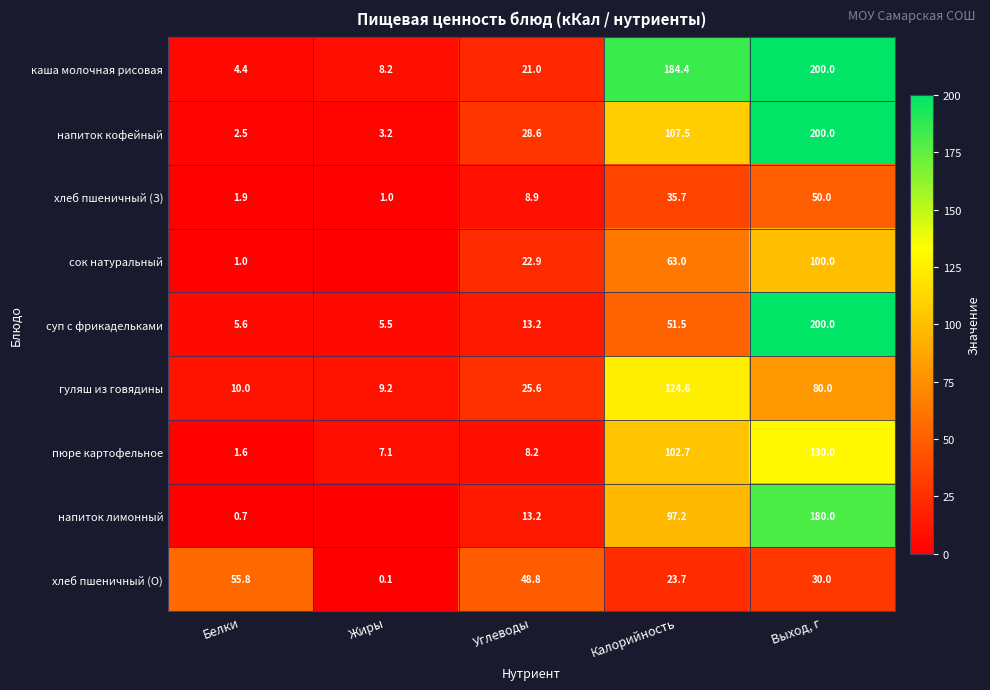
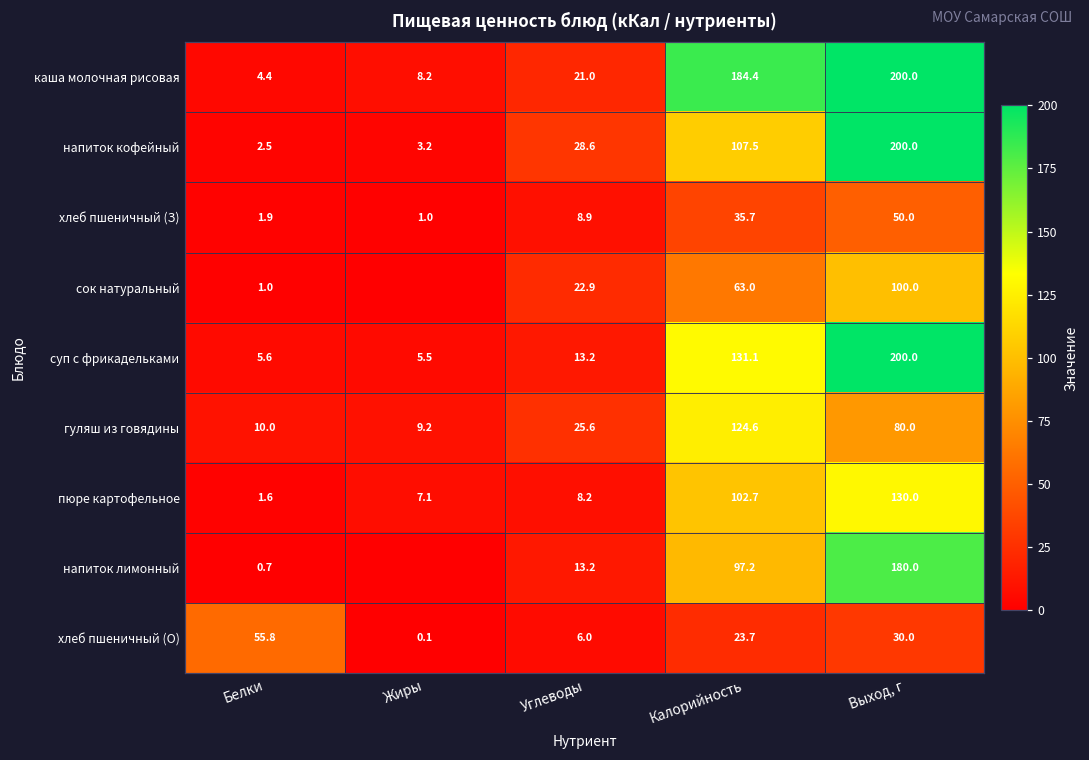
  {
    "каша молочная рисовая": {
      "Белки": 4.4,
      "Жиры": 8.2,
      "Углеводы": 21.0,
      "Калорийность": 184.4,
      "Выход, г": 200.0
    },
    "напиток кофейный": {
      "Белки": 2.5,
      "Жиры": 3.2,
      "Углеводы": 28.6,
      "Калорийность": 107.5,
      "Выход, г": 200.0
    },
    "хлеб пшеничный (З)": {
      "Белки": 1.9,
      "Жиры": 1.0,
      "Углеводы": 8.9,
      "Калорийность": 35.7,
      "Выход, г": 50.0
    },
    "сок натуральный": {
      "Белки": 1.0,
      "Углеводы": 22.9,
      "Калорийность": 63.0,
      "Выход, г": 100.0
    },
    "суп с фрикадельками": {
      "Белки": 5.6,
      "Жиры": 5.5,
      "Углеводы": 13.2,
-     "Калорийность": 51.5,
+     "Калорийность": 131.1,
      "Выход, г": 200.0
    },
    "гуляш из говядины": {
      "Белки": 10.0,
      "Жиры": 9.2,
      "Углеводы": 25.6,
      "Калорийность": 124.6,
      "Выход, г": 80.0
    },
    "пюре картофельное": {
      "Белки": 1.6,
      "Жиры": 7.1,
      "Углеводы": 8.2,
      "Калорийность": 102.7,
      "Выход, г": 130.0
    },
    "напиток лимонный": {
      "Белки": 0.7,
      "Углеводы": 13.2,
      "Калорийность": 97.2,
      "Выход, г": 180.0
    },
    "хлеб пшеничный (О)": {
      "Белки": 55.8,
      "Жиры": 0.1,
-     "Углеводы": 48.8,
+     "Углеводы": 6.0,
      "Калорийность": 23.7,
      "Выход, г": 30.0
    }
  }
